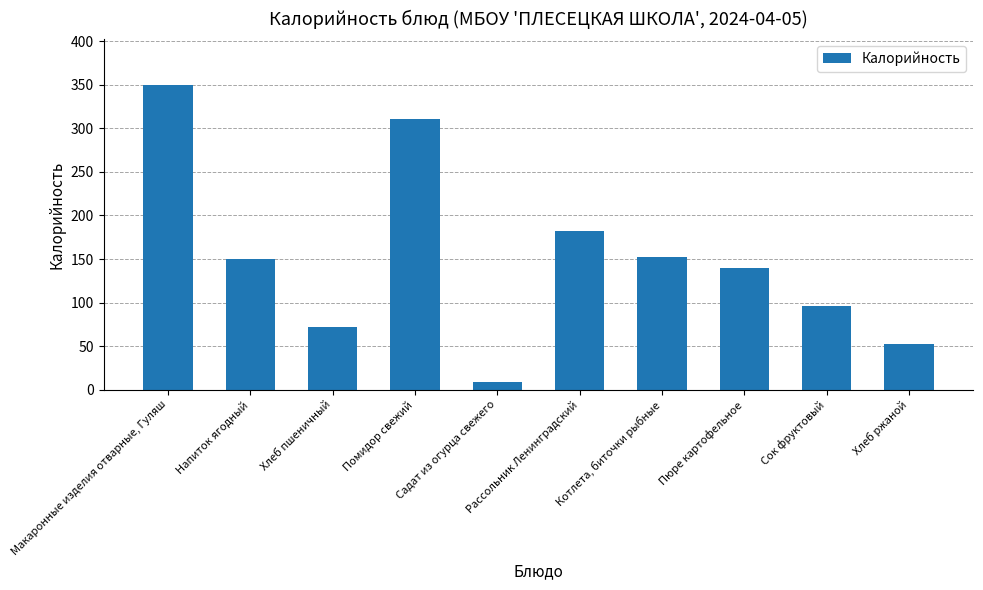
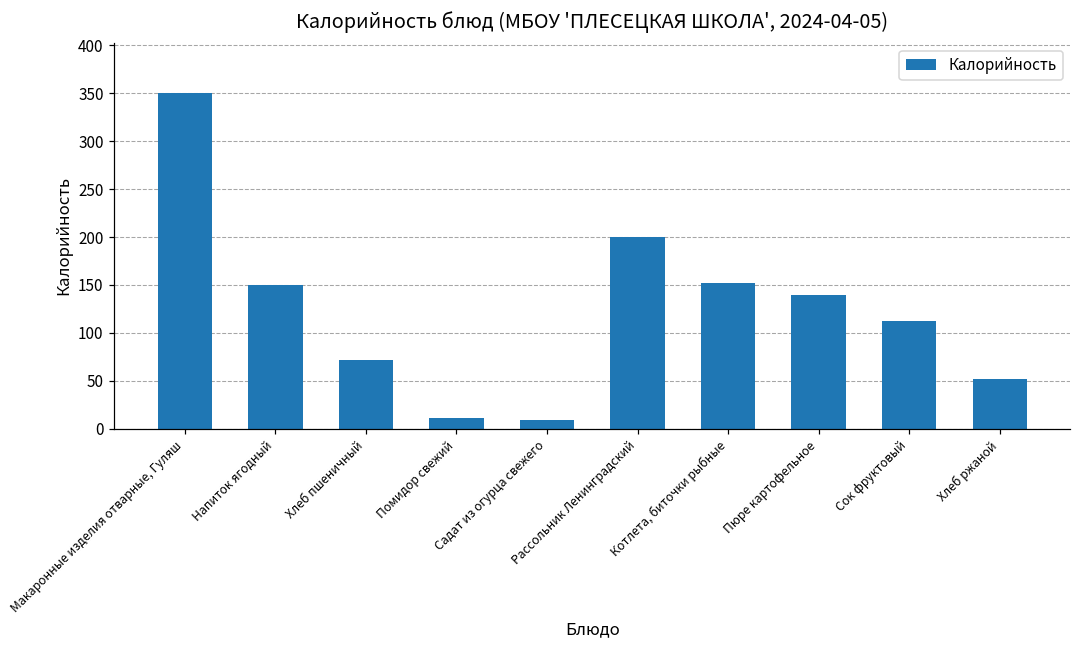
  {
    "Макаронные изделия отварные, Гуляш": 350,
    "Напиток ягодный": 150,
    "Хлеб пшеничный": 70,
-   "Помидор свежий": 310,
+   "Помидор свежий": 10,
    "Садат из огурца свежего": 10,
-   "Рассольник Ленинградский": 180,
+   "Рассольник Ленинградский": 200,
    "Котлета, биточки рыбные": 150,
    "Пюре картофельное": 140,
-   "Сок фруктовый": 100,
+   "Сок фруктовый": 110,
    "Хлеб ржаной": 50
  }
